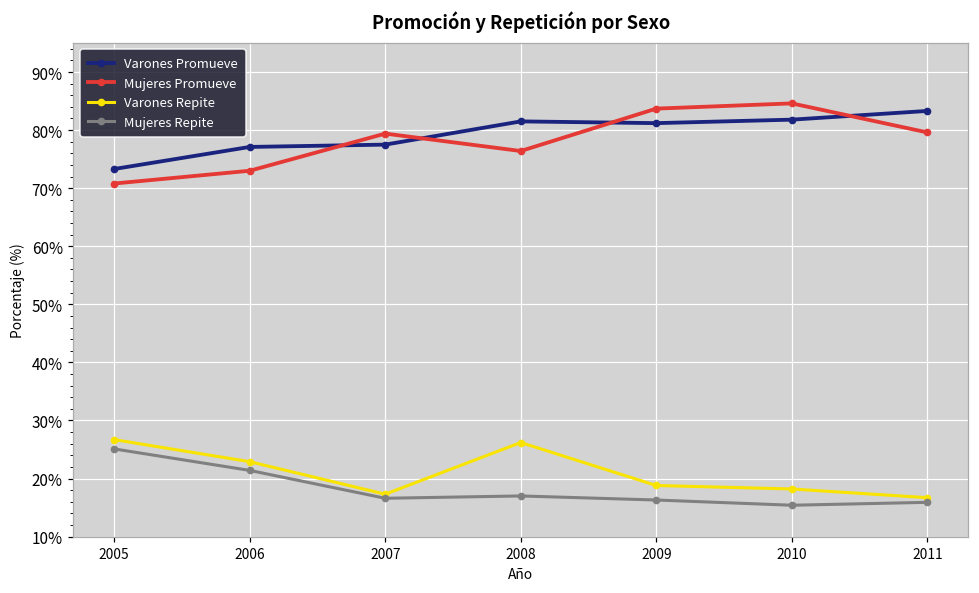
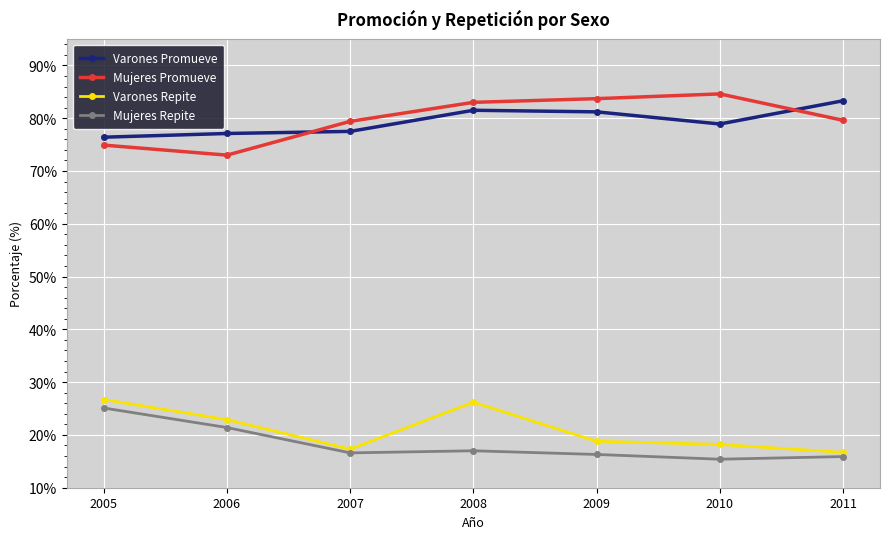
  {
    "Varones Promueve": {
-     "2005": "73%",
+     "2005": "76%",
      "2006": "77%",
      "2007": "78%",
      "2008": "82%",
      "2009": "81%",
-     "2010": "82%",
+     "2010": "79%",
      "2011": "83%"
    },
    "Mujeres Promueve": {
-     "2005": "71%",
+     "2005": "75%",
      "2006": "73%",
      "2007": "79%",
-     "2008": "76%",
+     "2008": "83%",
      "2009": "84%",
      "2010": "85%",
      "2011": "80%"
    },
    "Varones Repite": {
      "2005": "27%",
      "2006": "23%",
      "2007": "17%",
      "2008": "26%",
      "2009": "19%",
      "2010": "18%",
      "2011": "17%"
    },
    "Mujeres Repite": {
      "2005": "25%",
      "2006": "21%",
      "2007": "17%",
      "2008": "17%",
      "2009": "16%",
      "2010": "15%",
      "2011": "16%"
    }
  }
